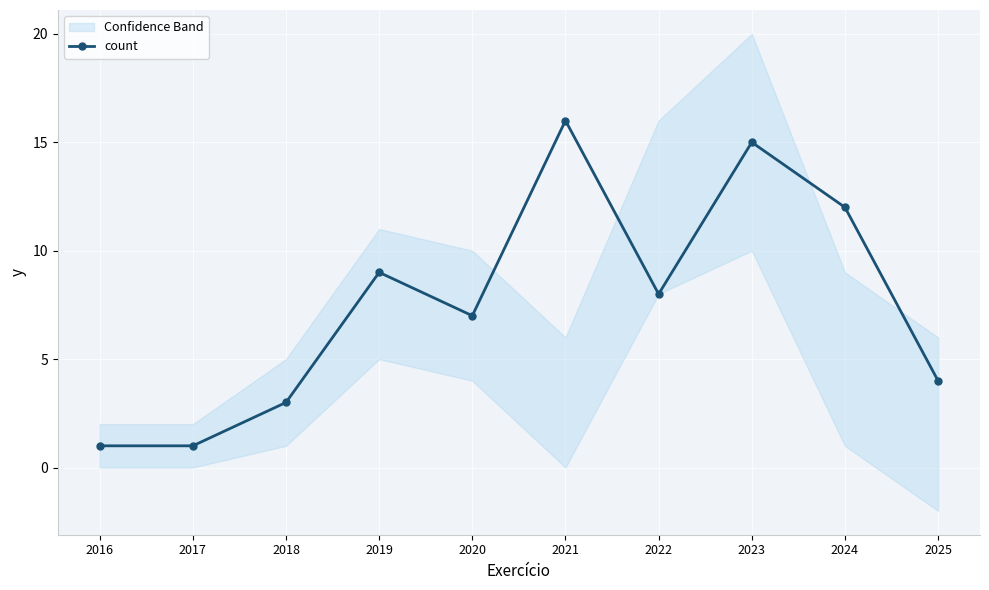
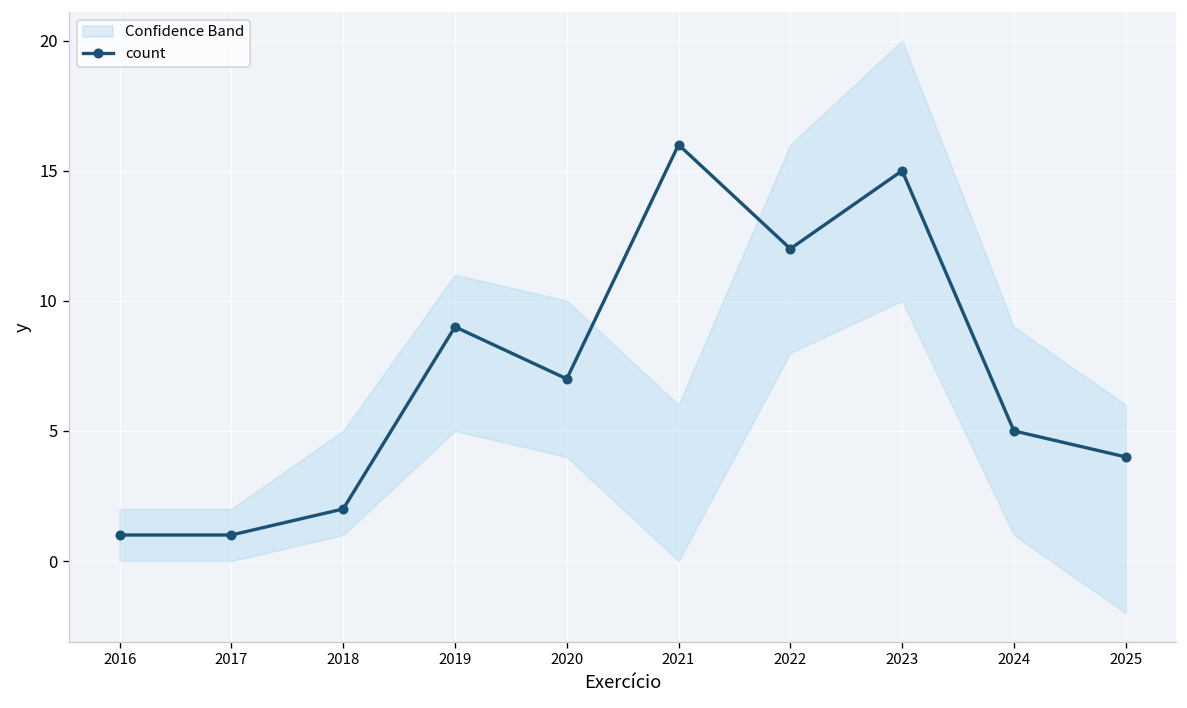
  {
    "count": {
      "2016": 1,
      "2017": 1,
-     "2018": 3,
+     "2018": 2,
      "2019": 9,
      "2020": 7,
      "2021": 16,
-     "2022": 8,
+     "2022": 12,
      "2023": 15,
-     "2024": 12,
+     "2024": 5,
      "2025": 4
    }
  }
